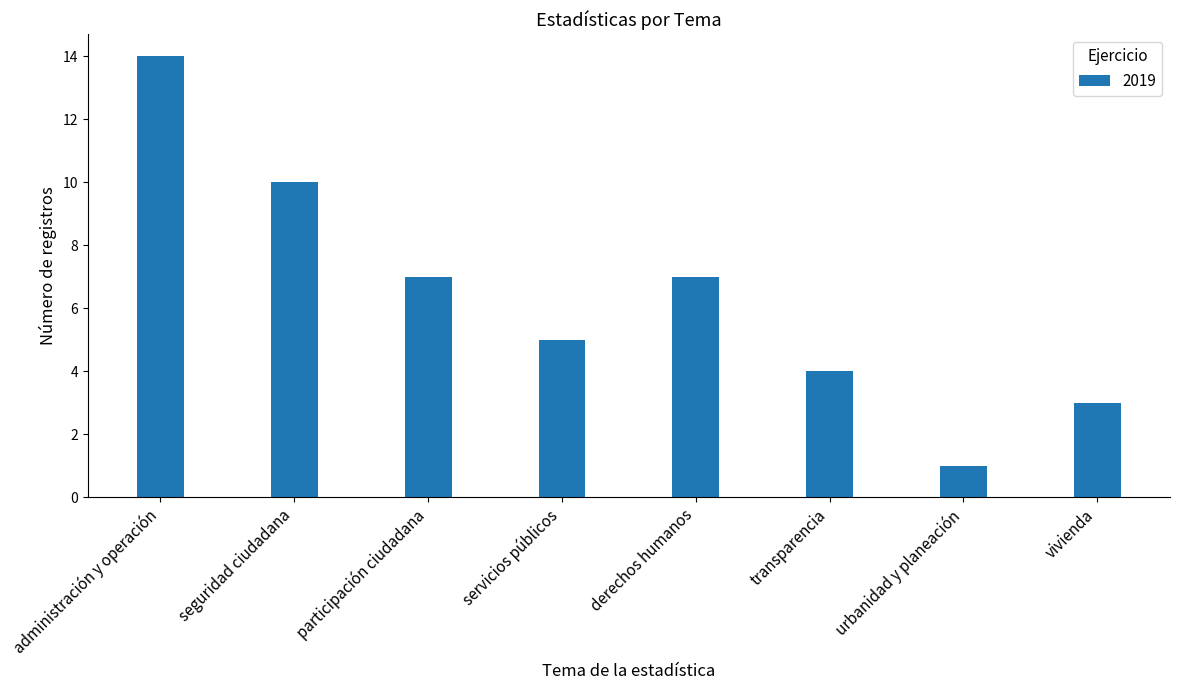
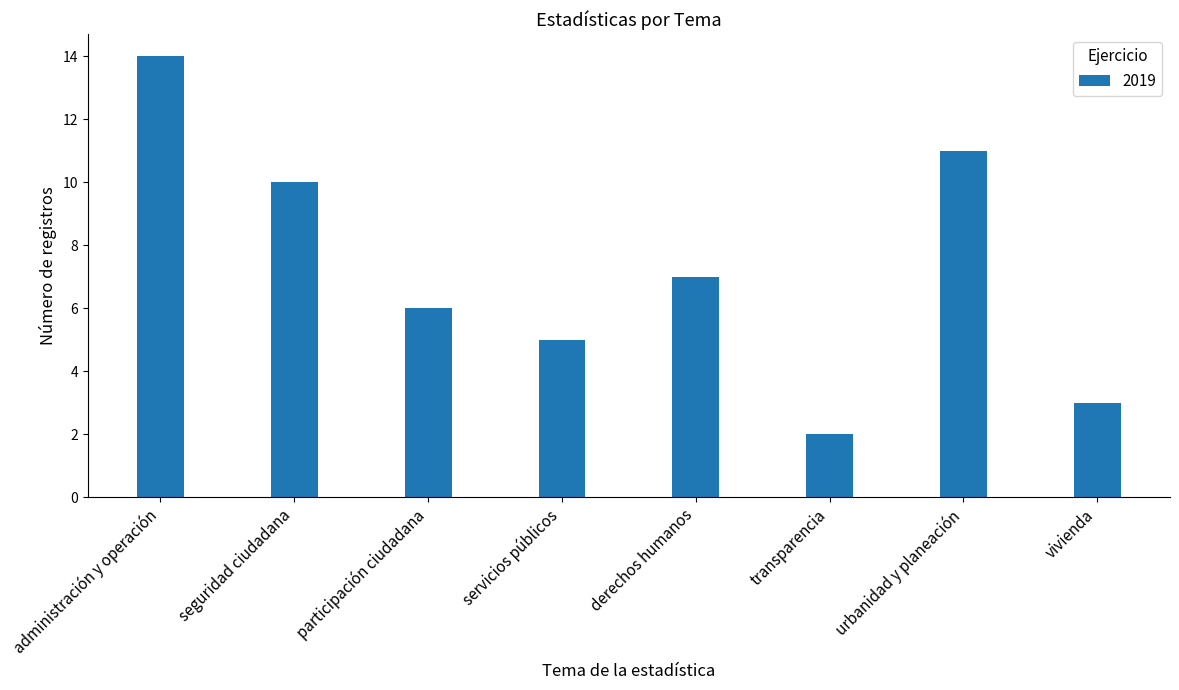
  {
    "administración y operación": 14,
    "seguridad ciudadana": 10,
-   "participación ciudadana": 7,
+   "participación ciudadana": 6,
    "servicios públicos": 5,
    "derechos humanos": 7,
-   "transparencia": 4,
-   "urbanidad y planeación": 1,
+   "transparencia": 2,
+   "urbanidad y planeación": 11,
    "vivienda": 3
  }
